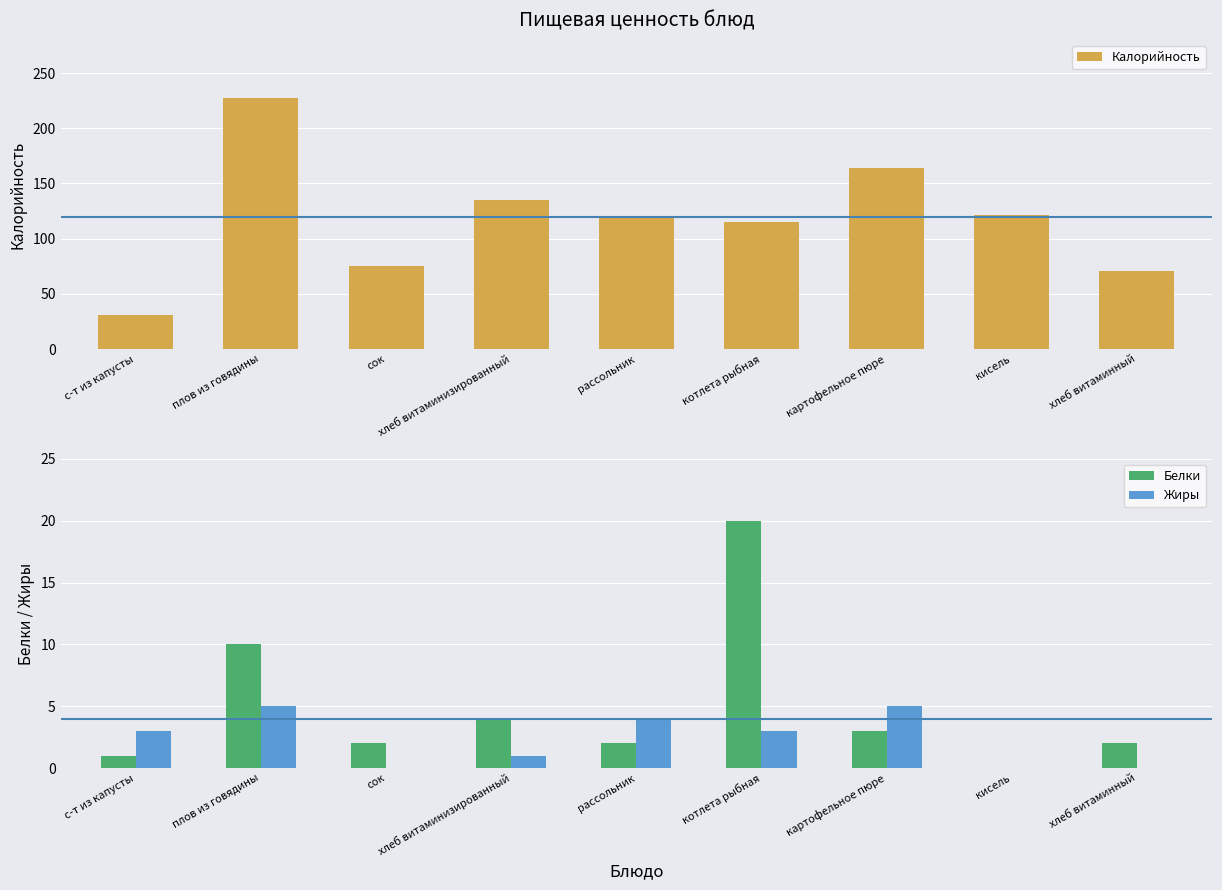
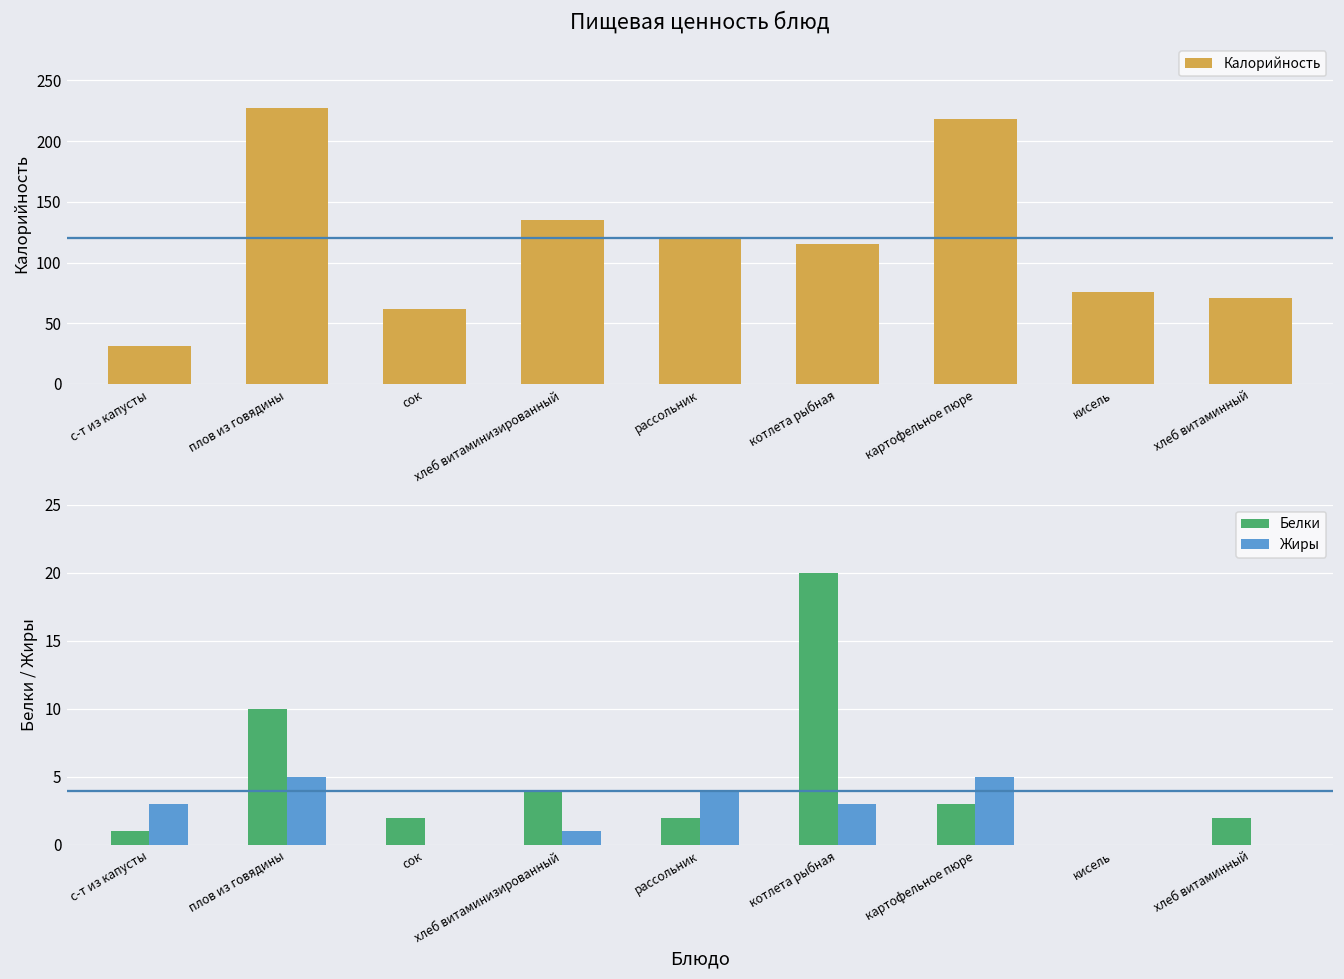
  {
    "Пищевая ценность блюд": {
      "с-т из капусты": 31,
      "плов из говядины": 227,
-     "сок": 75,
+     "сок": 62,
      "хлеб витаминизированный": 135,
      "рассольник": 120,
      "котлета рыбная": 115,
-     "картофельное пюре": 164,
-     "кисель": 121,
+     "картофельное пюре": 218,
+     "кисель": 76,
      "хлеб витаминный": 71
    }
  }
